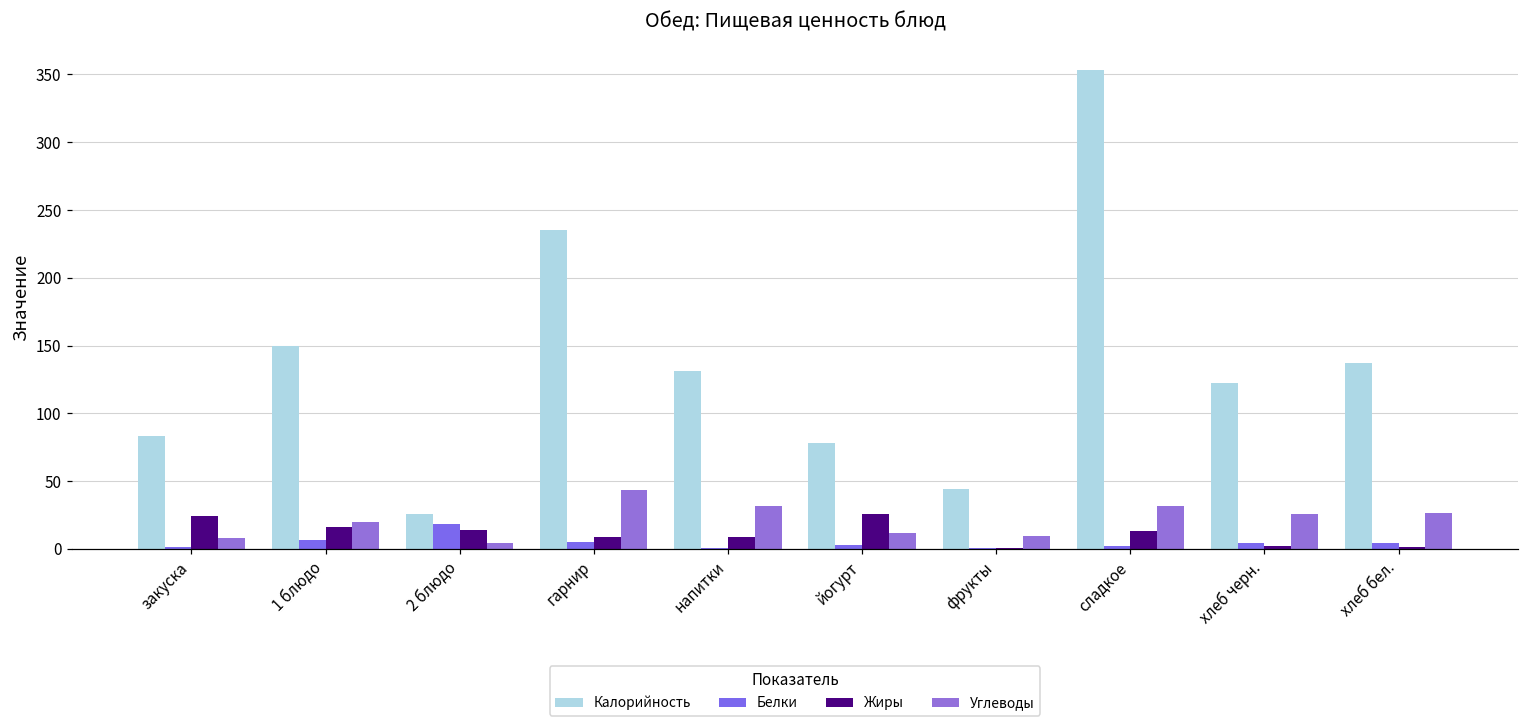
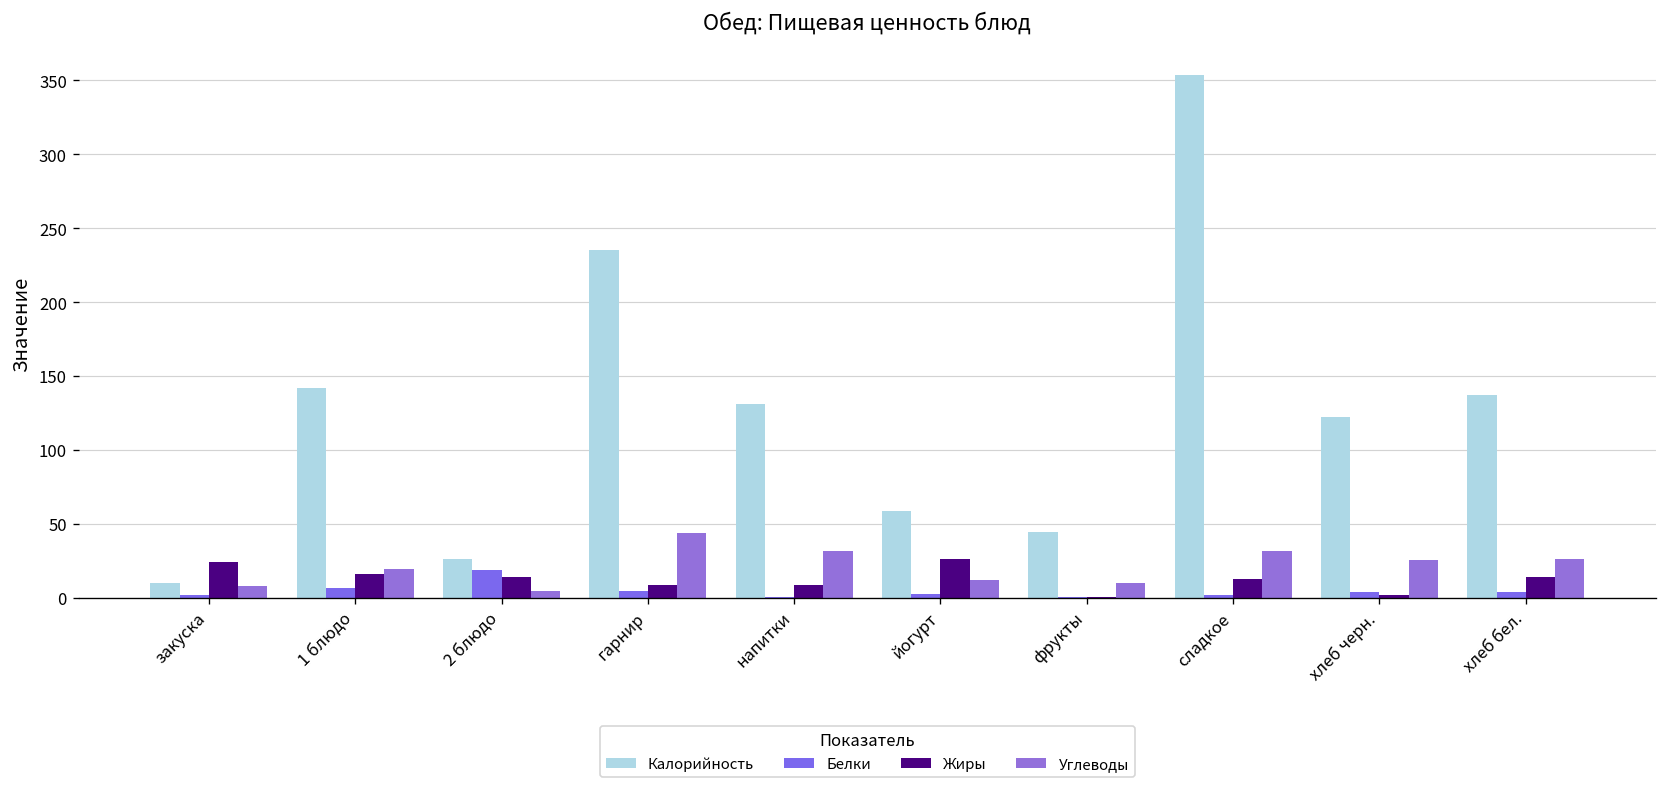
  {
    "Калорийность": {
-     "закуска": 83,
-     "1 блюдо": 149,
+     "закуска": 10,
+     "1 блюдо": 142,
      "2 блюдо": 26,
      "гарнир": 236,
      "напитки": 131,
-     "йогурт": 78,
+     "йогурт": 59,
      "фрукты": 44,
      "сладкое": 354,
      "хлеб черн.": 122,
      "хлеб бел.": 137
    },
    "Жиры": {
      "закуска": 24,
      "1 блюдо": 16,
      "2 блюдо": 14,
      "гарнир": 8,
      "напитки": 9,
      "йогурт": 26,
      "сладкое": 13,
      "хлеб черн.": 2,
-     "хлеб бел.": 1
+     "хлеб бел.": 14
    }
  }
